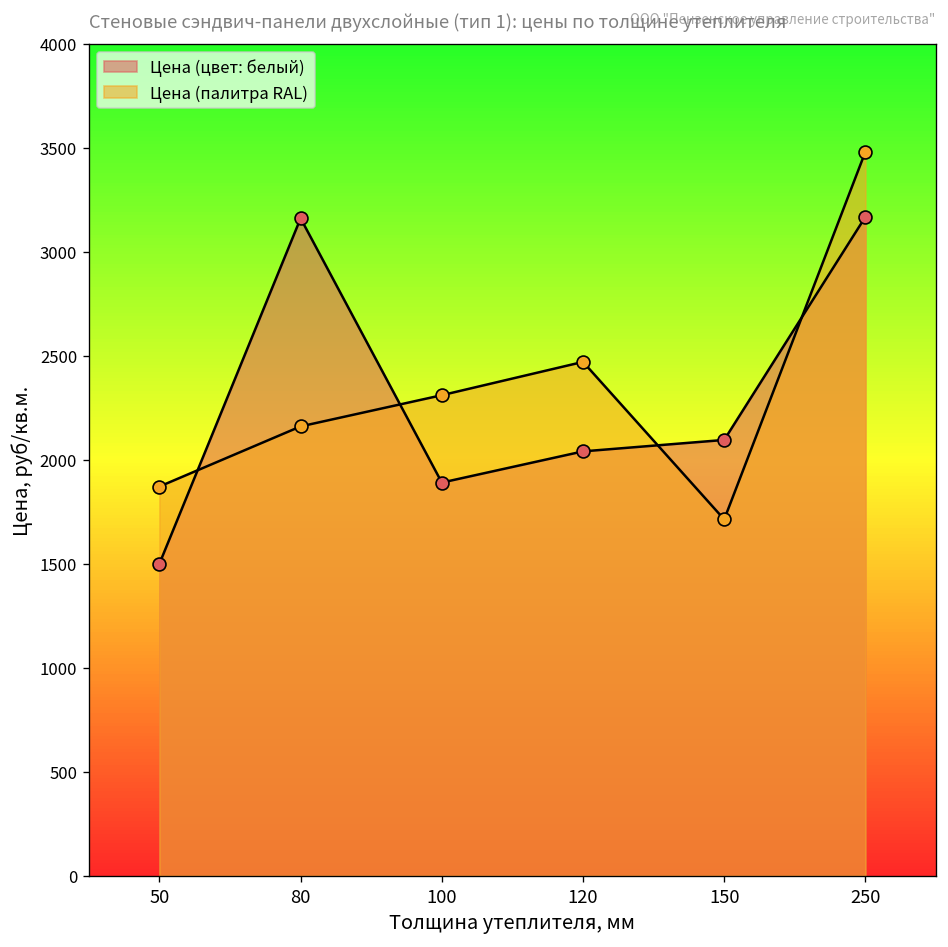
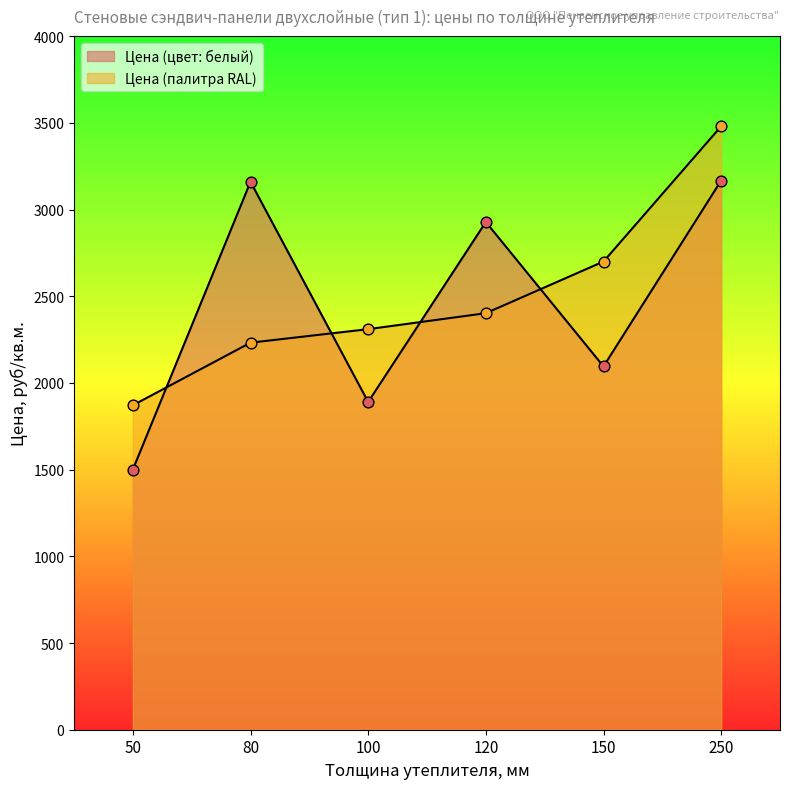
  {
    "Цена (цвет: белый)": {
      "50": 1500,
      "80": 3160,
      "100": 1890,
-     "120": 2040,
+     "120": 2930,
      "150": 2100,
      "250": 3170
    },
    "Цена (палитра RAL)": {
      "50": 1870,
-     "80": 2160,
+     "80": 2230,
      "100": 2310,
-     "120": 2470,
-     "150": 1710,
+     "120": 2400,
+     "150": 2700,
      "250": 3480
    }
  }
